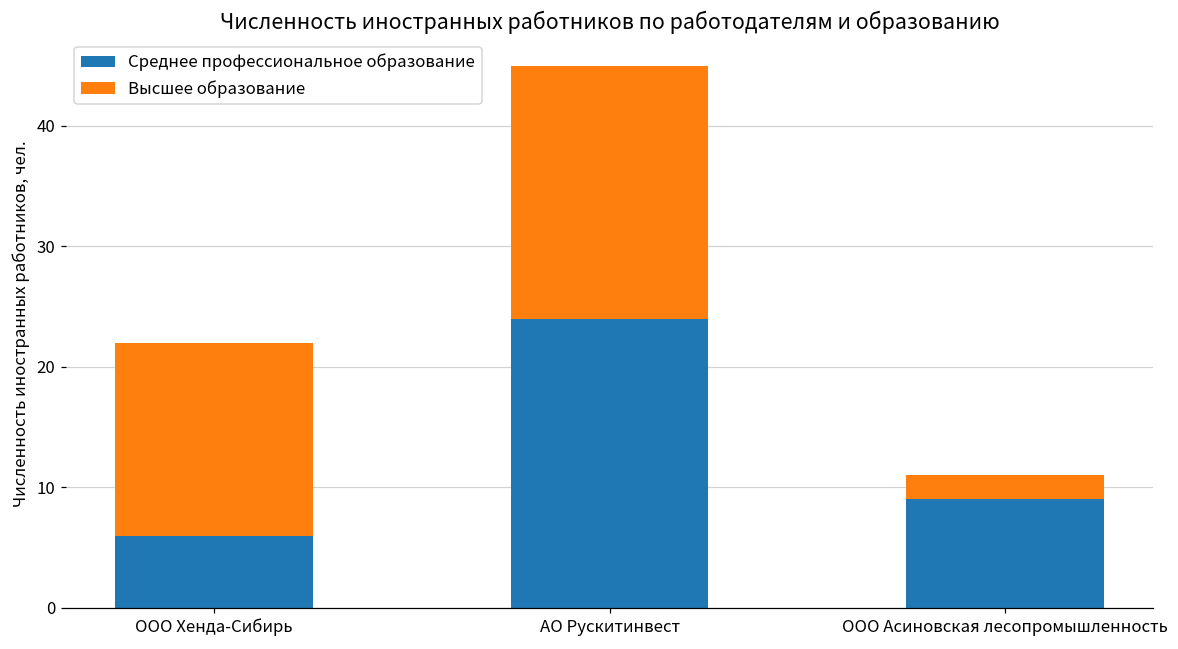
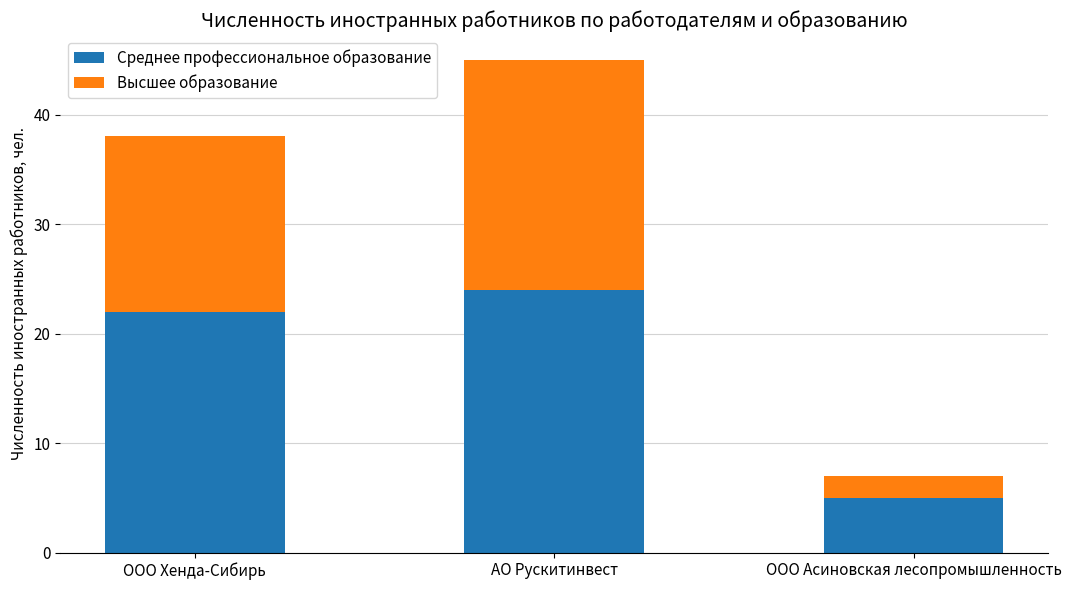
  {
    "Среднее профессиональное образование": {
-     "ООО Хенда-Сибирь": 6,
+     "ООО Хенда-Сибирь": 22,
      "АО Рускитинвест": 24,
-     "ООО Асиновская лесопромышленность": 9
+     "ООО Асиновская лесопромышленность": 5
    },
    "Высшее образование": {
      "ООО Хенда-Сибирь": 16,
      "АО Рускитинвест": 21,
      "ООО Асиновская лесопромышленность": 2
    }
  }
